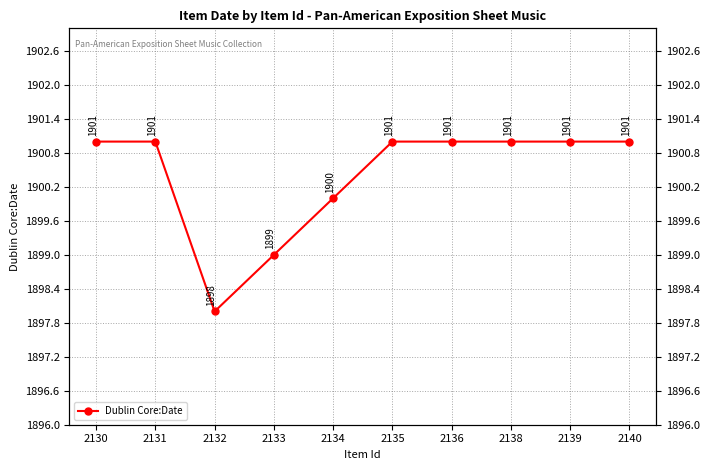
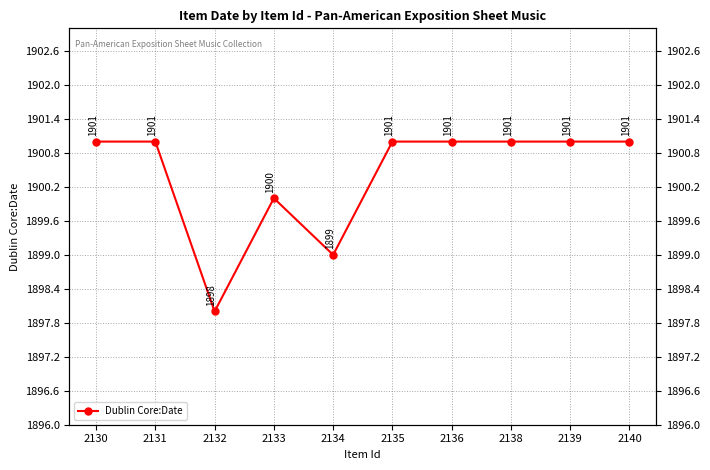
  {
    "2130": 1901,
    "2131": 1901,
    "2132": 1898,
-   "2133": 1899,
-   "2134": 1900,
+   "2133": 1900,
+   "2134": 1899,
    "2135": 1901,
    "2136": 1901,
    "2138": 1901,
    "2139": 1901,
    "2140": 1901
  }
